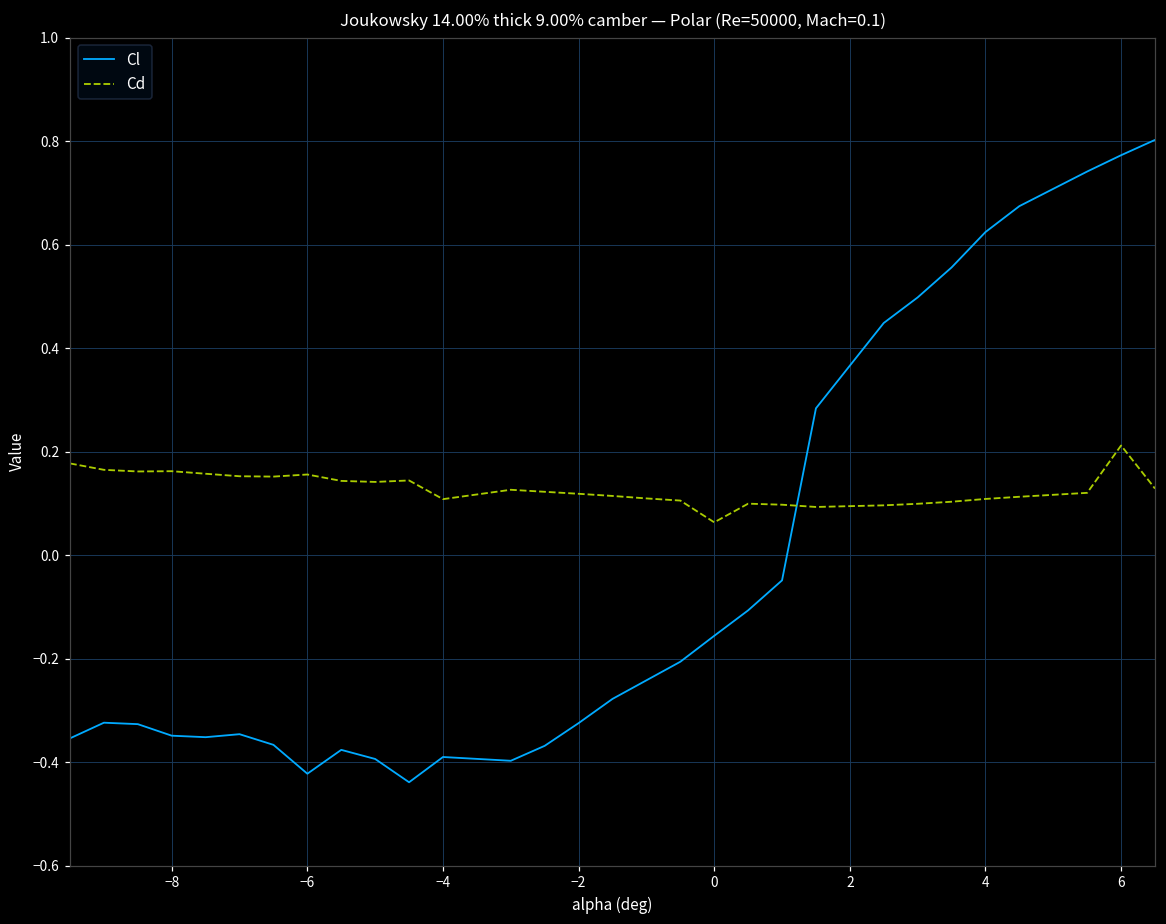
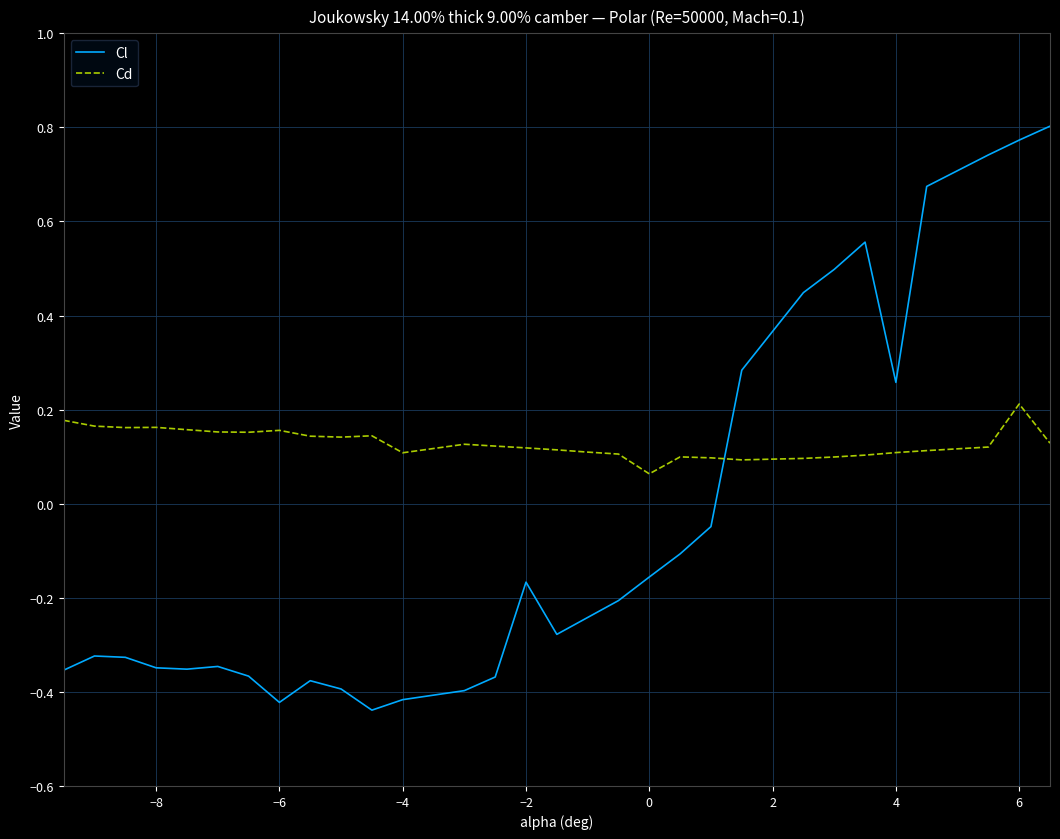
  {
    "Cl": {
      "−8": -0.35,
      "−6": -0.42,
-     "−4": -0.39,
-     "−2": -0.32,
+     "−4": -0.42,
+     "−2": -0.17,
      "0": -0.16,
-     "4": 0.62,
+     "4": 0.26,
      "6": 0.77
    },
    "Cd": {
      "−8": 0.16,
      "−6": 0.16,
      "−4": 0.11,
      "−2": 0.12,
      "0": 0.06,
      "4": 0.11,
      "6": 0.21
    }
  }
